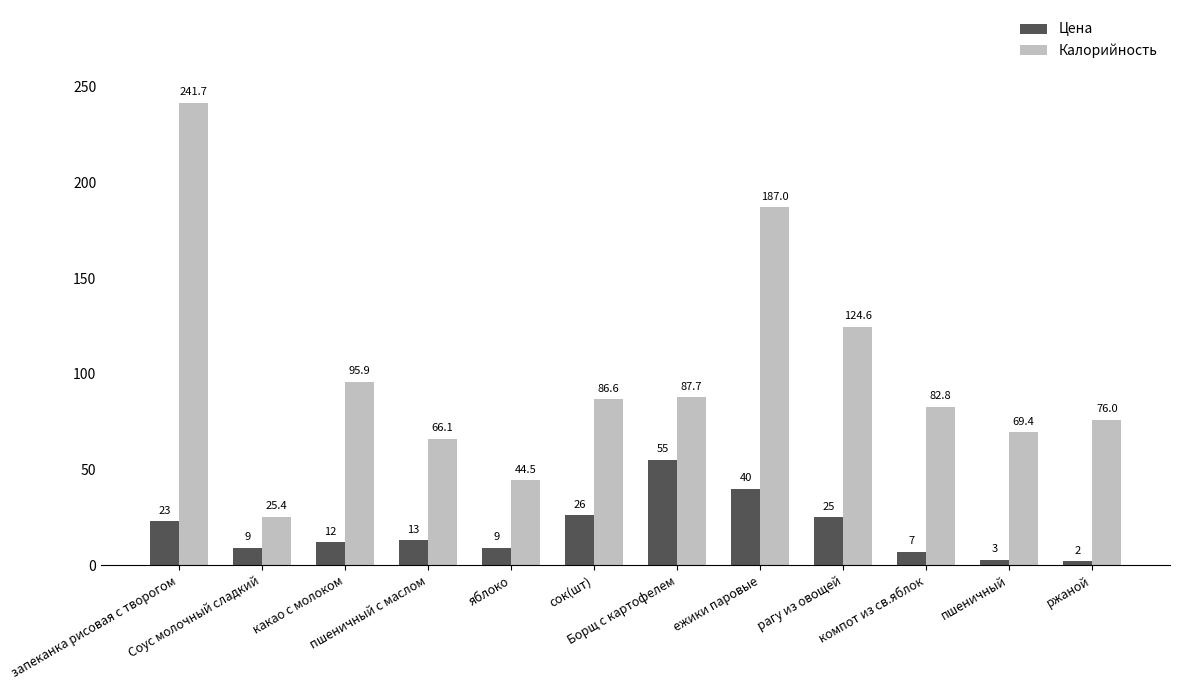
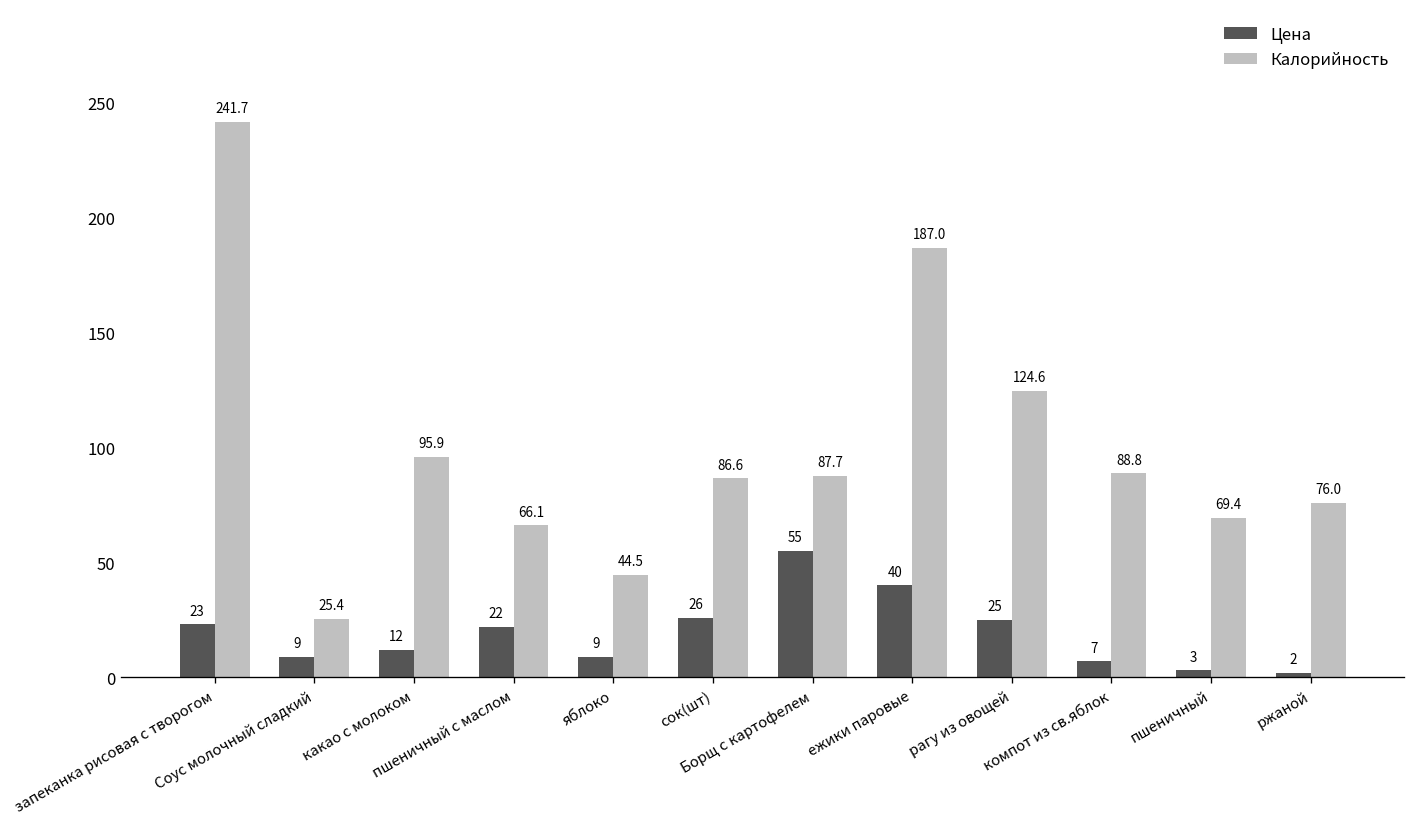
  {
    "Цена": {
      "запеканка рисовая с творогом": 23,
      "Соус молочный сладкий": 9,
      "какао с молоком": 12,
-     "пшеничный с маслом": 13,
+     "пшеничный с маслом": 22,
      "яблоко": 9,
      "сок(шт)": 26,
      "Борщ с картофелем": 55,
      "ежики паровые": 40,
      "рагу из овощей": 25,
      "компот из св.яблок": 7,
      "пшеничный": 3,
      "ржаной": 2
    },
    "Калорийность": {
      "запеканка рисовая с творогом": 241.7,
      "Соус молочный сладкий": 25.4,
      "какао с молоком": 95.9,
      "пшеничный с маслом": 66.1,
      "яблоко": 44.5,
      "сок(шт)": 86.6,
      "Борщ с картофелем": 87.7,
      "ежики паровые": 187.0,
      "рагу из овощей": 124.6,
-     "компот из св.яблок": 82.8,
+     "компот из св.яблок": 88.8,
      "пшеничный": 69.4,
      "ржаной": 76.0
    }
  }
